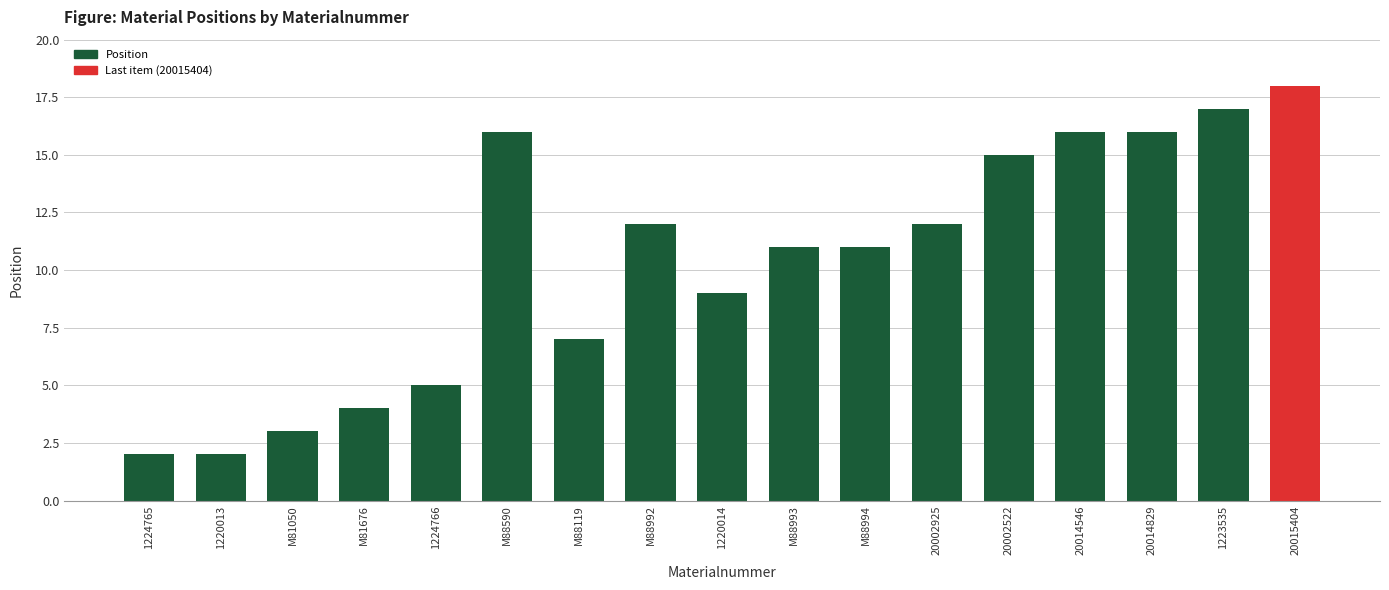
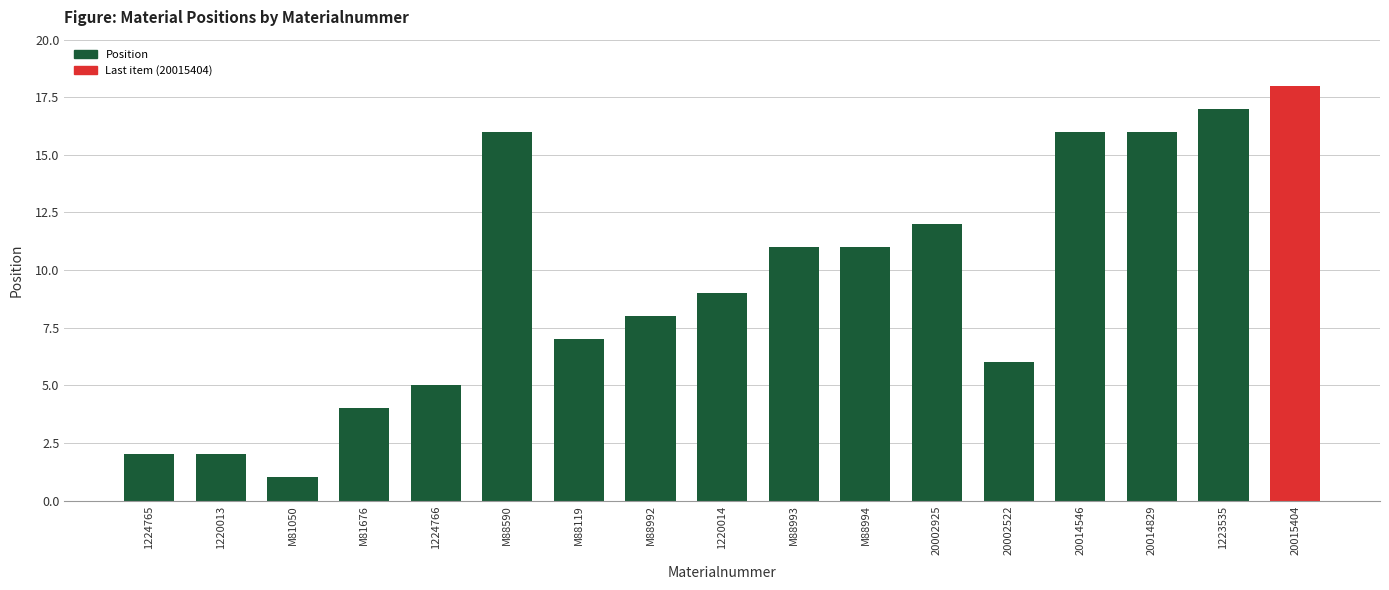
  {
    "1224765": 2,
    "1220013": 2,
-   "M81050": 3,
+   "M81050": 1,
    "M81676": 4,
    "1224766": 5,
    "M88590": 16,
    "M88119": 7,
-   "M88992": 12,
+   "M88992": 8,
    "1220014": 9,
    "M88993": 11,
    "M88994": 11,
    "20002925": 12,
-   "20002522": 15,
+   "20002522": 6,
    "20014546": 16,
    "20014829": 16,
    "1223535": 17,
    "20015404": 18
  }
